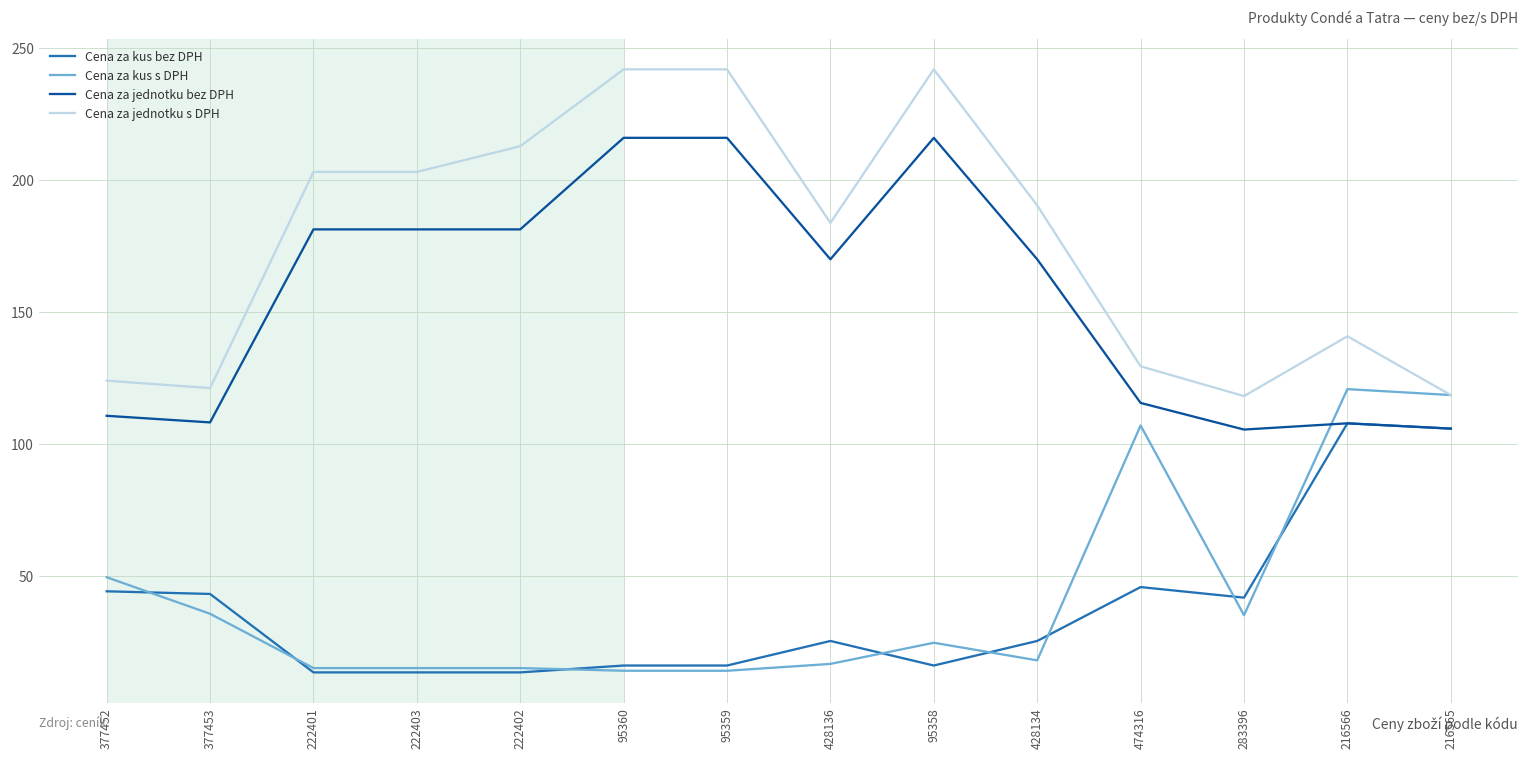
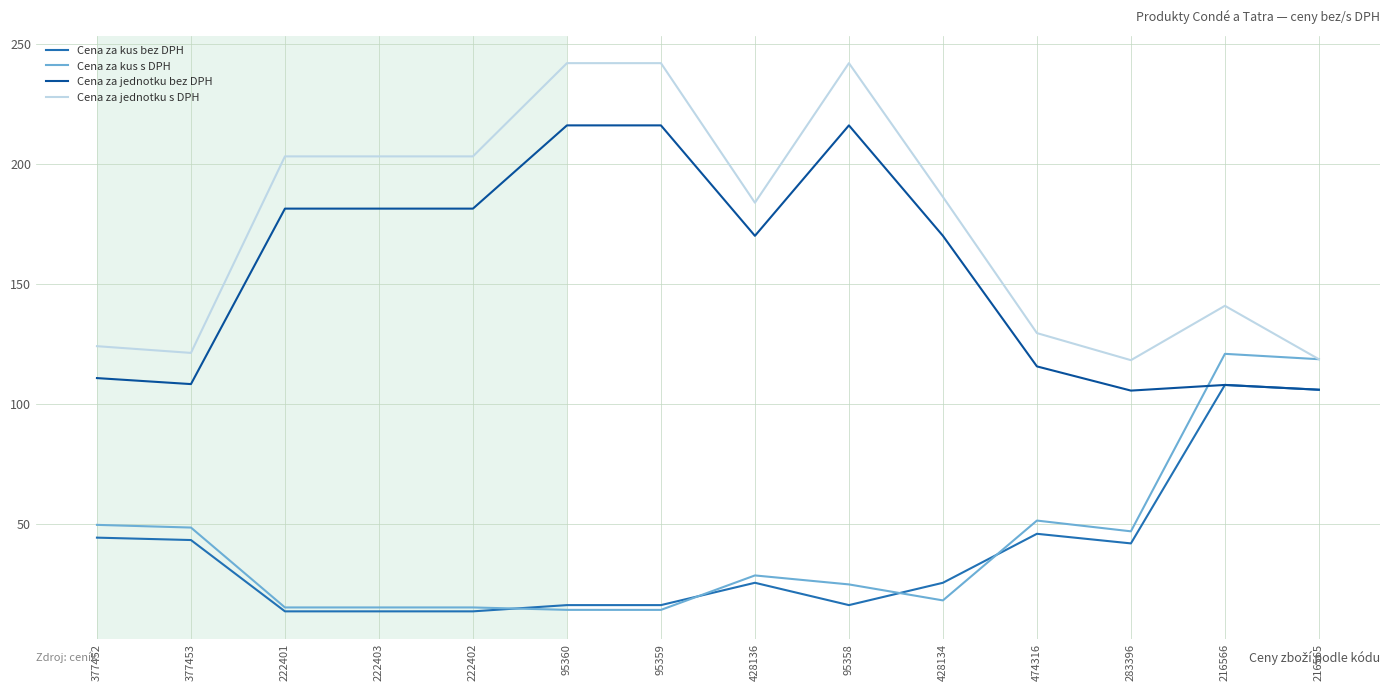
  {
    "Cena za kus s DPH": {
      "377452": 50,
-     "377453": 36,
+     "377453": 49,
      "222401": 15,
      "222403": 15,
      "222402": 15,
      "95360": 14,
      "95359": 14,
-     "428136": 17,
+     "428136": 29,
      "95358": 25,
      "428134": 18,
-     "474316": 107,
-     "283396": 35,
+     "474316": 51,
+     "283396": 47,
      "216566": 121
    },
    "Cena za jednotku s DPH": {
      "377452": 124,
      "377453": 121,
      "222401": 203,
      "222403": 203,
-     "222402": 213,
+     "222402": 203,
      "95360": 242,
      "95359": 242,
      "428136": 184,
      "95358": 242,
-     "428134": 190,
+     "428134": 186,
      "474316": 129,
      "283396": 118,
      "216566": 141
    }
  }
